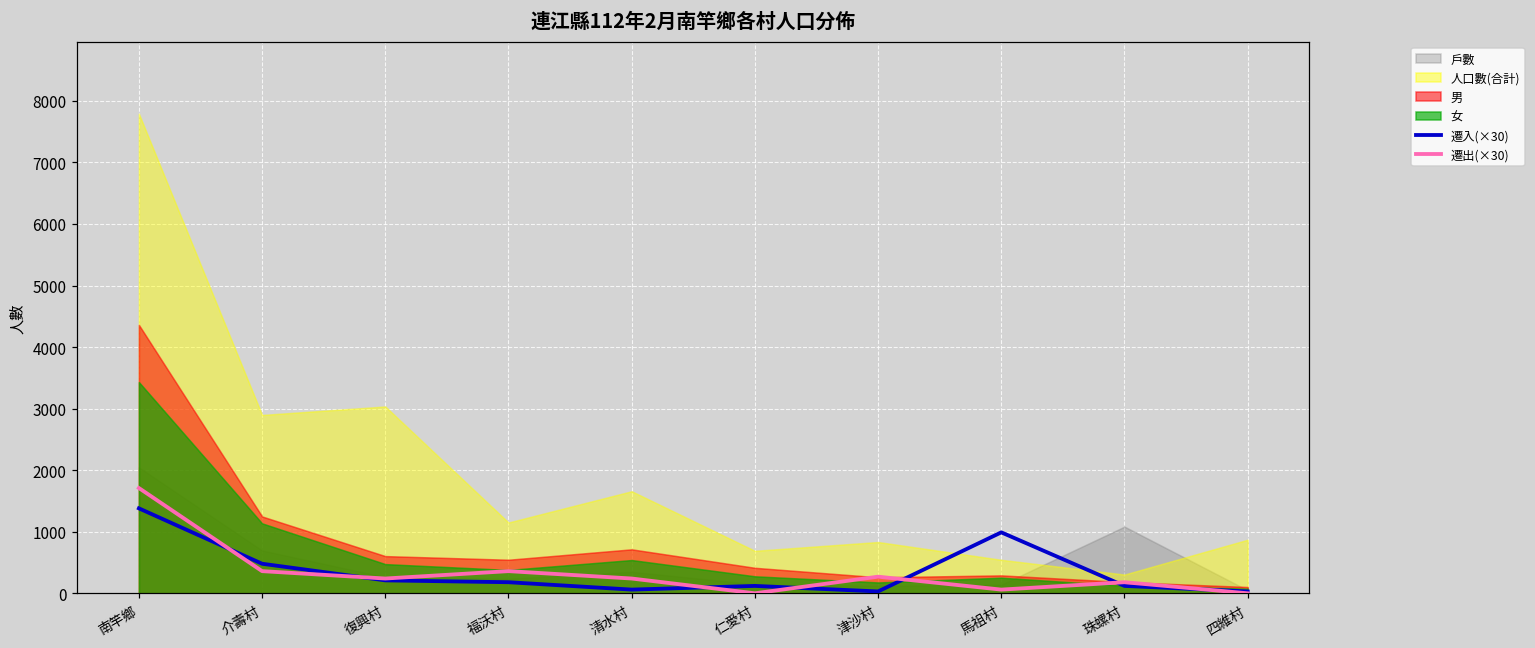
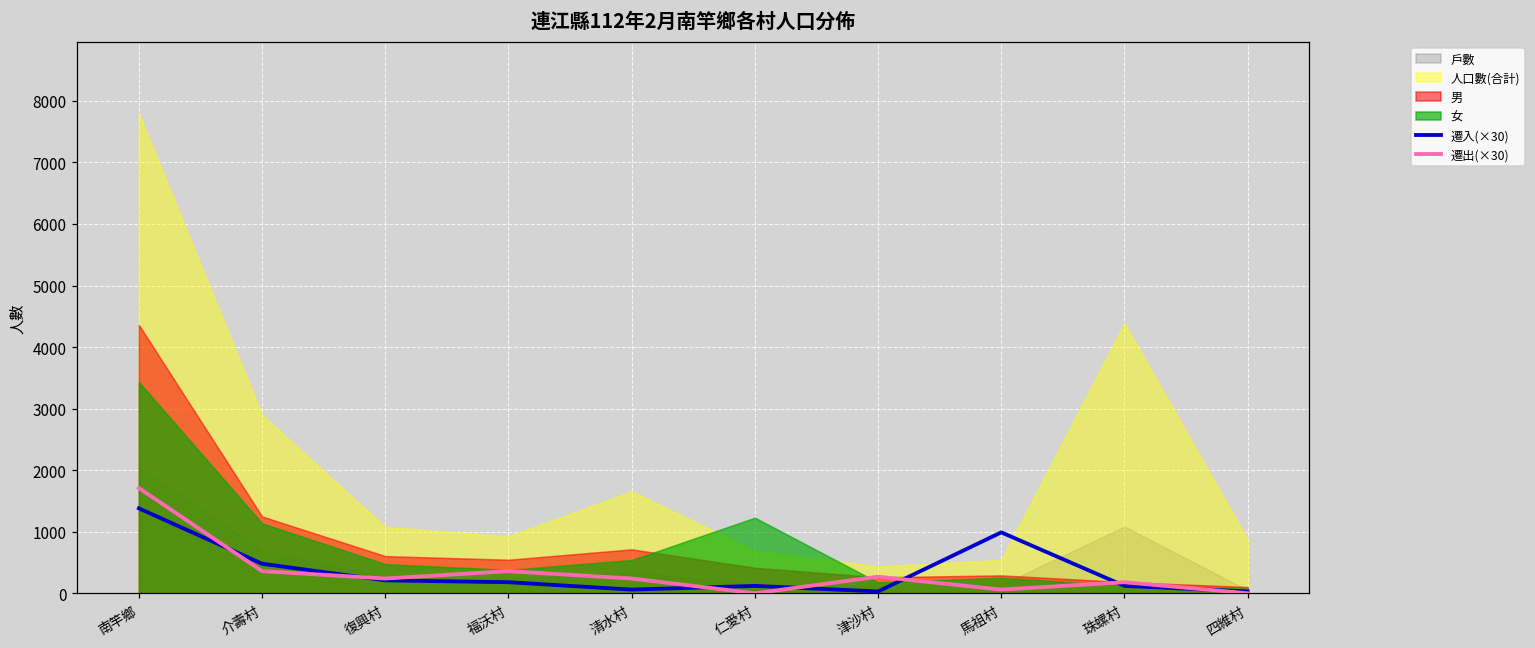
  {
    "遷入(×30)": {
      "南竿鄉": 1400,
      "介壽村": 500,
      "福沃村": 200,
      "清水村": 100,
      "津沙村": 0,
      "馬祖村": 1000
    },
    "戶數": {
      "南竿鄉": 2000,
      "介壽村": 700,
      "福沃村": 200,
      "清水村": 300,
      "津沙村": 100,
      "馬祖村": 100,
      "珠螺村": 1100
    },
    "遷出(×30)": {
      "南竿鄉": 1700,
      "介壽村": 400,
      "清水村": 200,
      "仁愛村": 0,
      "馬祖村": 100
    },
    "人口數(合計)": {
      "南竿鄉": 7800,
      "介壽村": 2900,
-     "復興村": 3000,
-     "福沃村": 1200,
+     "復興村": 1100,
+     "福沃村": 900,
      "清水村": 1700,
      "仁愛村": 700,
-     "津沙村": 800,
+     "津沙村": 400,
      "馬祖村": 500,
-     "珠螺村": 300,
+     "珠螺村": 4400,
      "四維村": 900
    },
    "男": {
      "南竿鄉": 4400,
      "介壽村": 1200,
      "復興村": 600,
      "福沃村": 500,
      "清水村": 700,
      "仁愛村": 400
    },
    "女": {
      "南竿鄉": 3400,
      "介壽村": 1100,
      "復興村": 500,
      "清水村": 500,
-     "仁愛村": 300,
+     "仁愛村": 1200,
      "津沙村": 200
    }
  }
